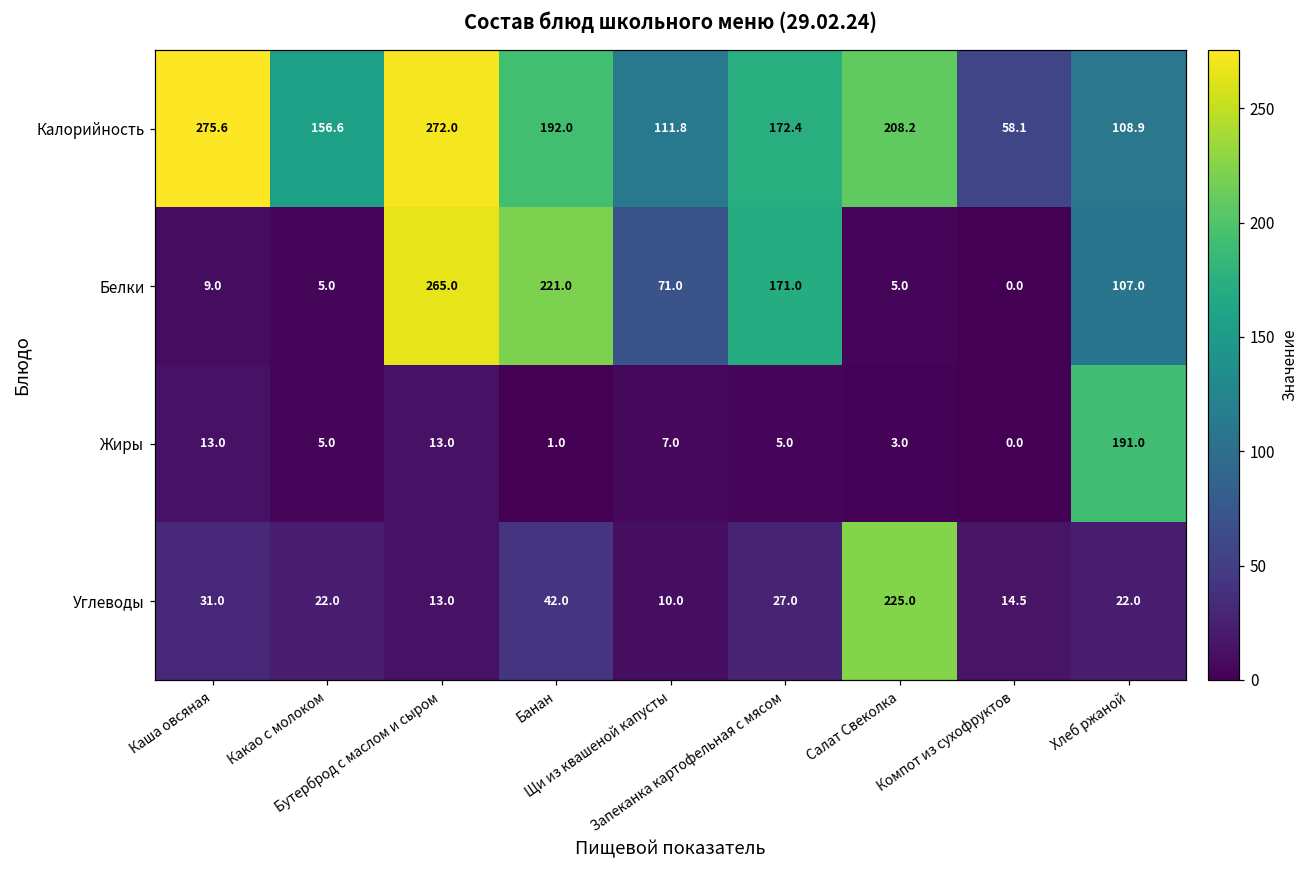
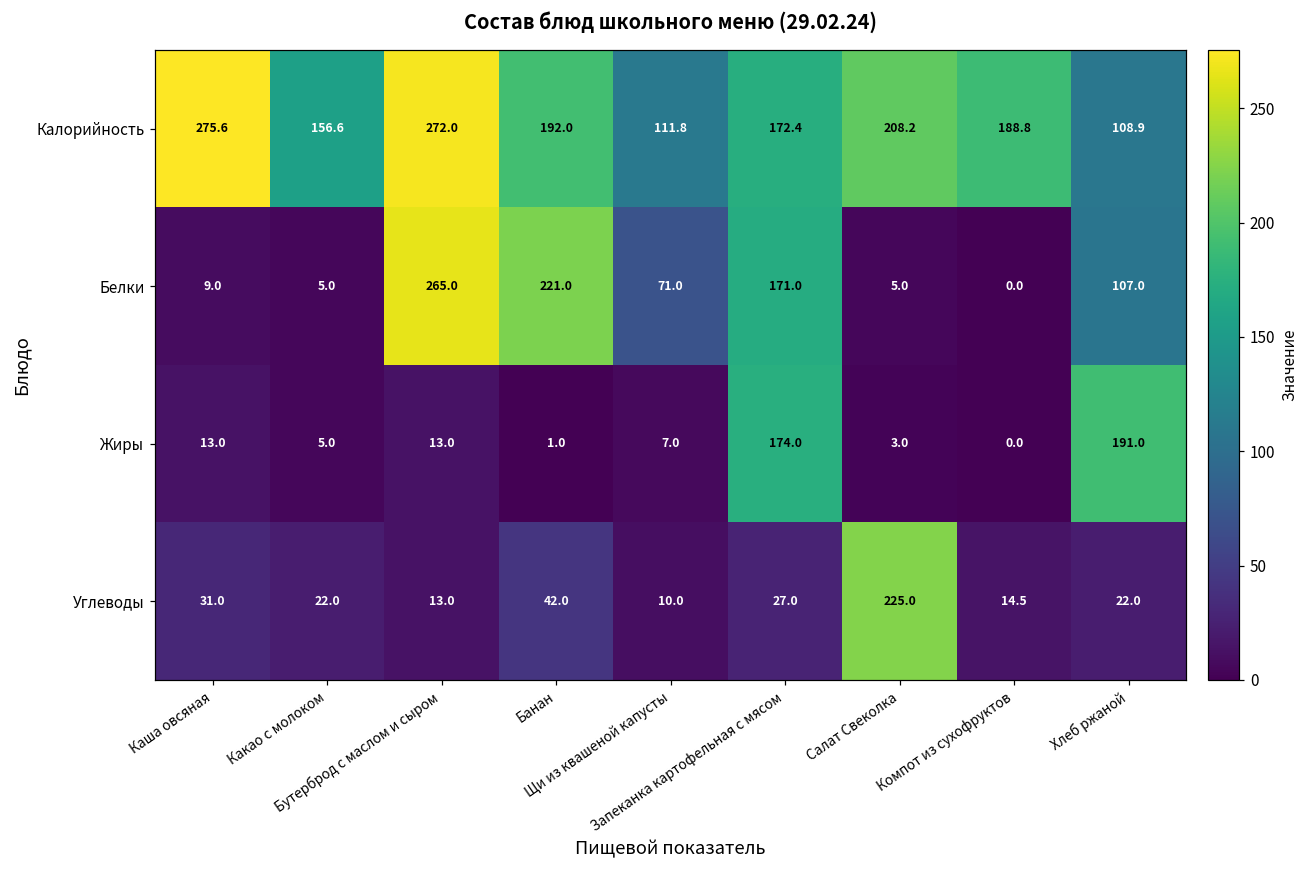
  {
    "Калорийность": {
      "Каша овсяная": 275.6,
      "Какао с молоком": 156.6,
      "Бутерброд с маслом и сыром": 272.0,
      "Банан": 192.0,
      "Щи из квашеной капусты": 111.8,
      "Запеканка картофельная с мясом": 172.4,
      "Салат Свеколка": 208.2,
-     "Компот из сухофруктов": 58.1,
+     "Компот из сухофруктов": 188.8,
      "Хлеб ржаной": 108.9
    },
    "Белки": {
      "Каша овсяная": 9.0,
      "Какао с молоком": 5.0,
      "Бутерброд с маслом и сыром": 265.0,
      "Банан": 221.0,
      "Щи из квашеной капусты": 71.0,
      "Запеканка картофельная с мясом": 171.0,
      "Салат Свеколка": 5.0,
      "Компот из сухофруктов": 0.0,
      "Хлеб ржаной": 107.0
    },
    "Жиры": {
      "Каша овсяная": 13.0,
      "Какао с молоком": 5.0,
      "Бутерброд с маслом и сыром": 13.0,
      "Банан": 1.0,
      "Щи из квашеной капусты": 7.0,
-     "Запеканка картофельная с мясом": 5.0,
+     "Запеканка картофельная с мясом": 174.0,
      "Салат Свеколка": 3.0,
      "Компот из сухофруктов": 0.0,
      "Хлеб ржаной": 191.0
    },
    "Углеводы": {
      "Каша овсяная": 31.0,
      "Какао с молоком": 22.0,
      "Бутерброд с маслом и сыром": 13.0,
      "Банан": 42.0,
      "Щи из квашеной капусты": 10.0,
      "Запеканка картофельная с мясом": 27.0,
      "Салат Свеколка": 225.0,
      "Компот из сухофруктов": 14.5,
      "Хлеб ржаной": 22.0
    }
  }
